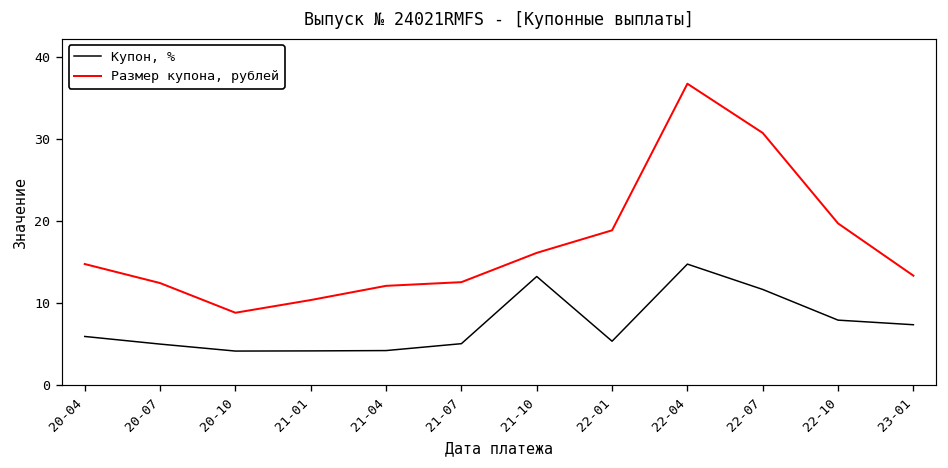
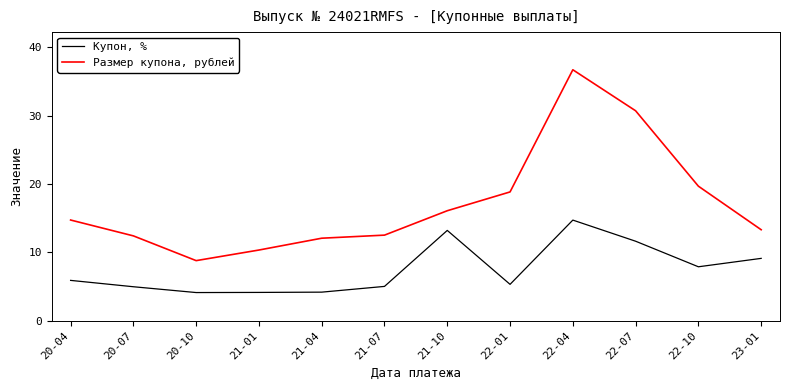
  {
    "Купон, %": {
      "20-04": 6,
      "20-07": 5,
      "20-10": 4,
      "21-01": 4,
      "21-04": 4,
      "21-07": 5,
      "21-10": 13,
      "22-01": 5,
      "22-04": 15,
      "22-07": 12,
      "22-10": 8,
-     "23-01": 7
+     "23-01": 9
    },
    "Размер купона, рублей": {
      "20-04": 15,
      "20-07": 12,
      "20-10": 9,
      "21-01": 10,
      "21-04": 12,
      "21-07": 13,
      "21-10": 16,
      "22-01": 19,
      "22-04": 37,
      "22-07": 31,
      "22-10": 20,
      "23-01": 13
    }
  }
